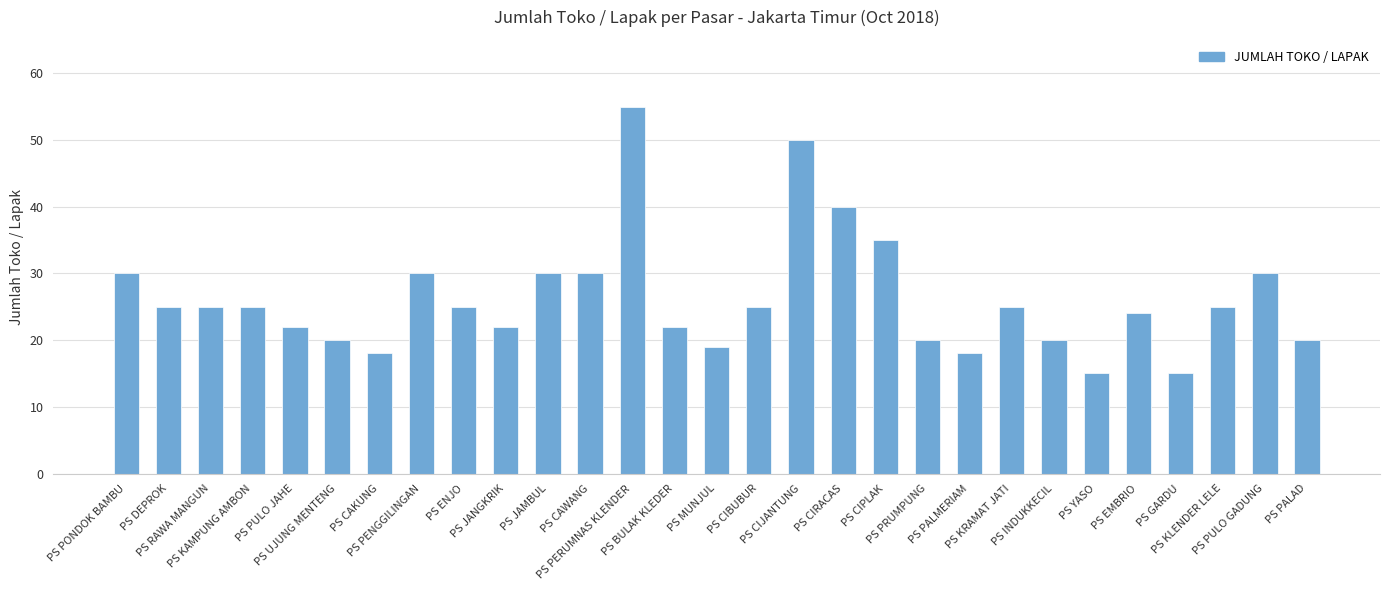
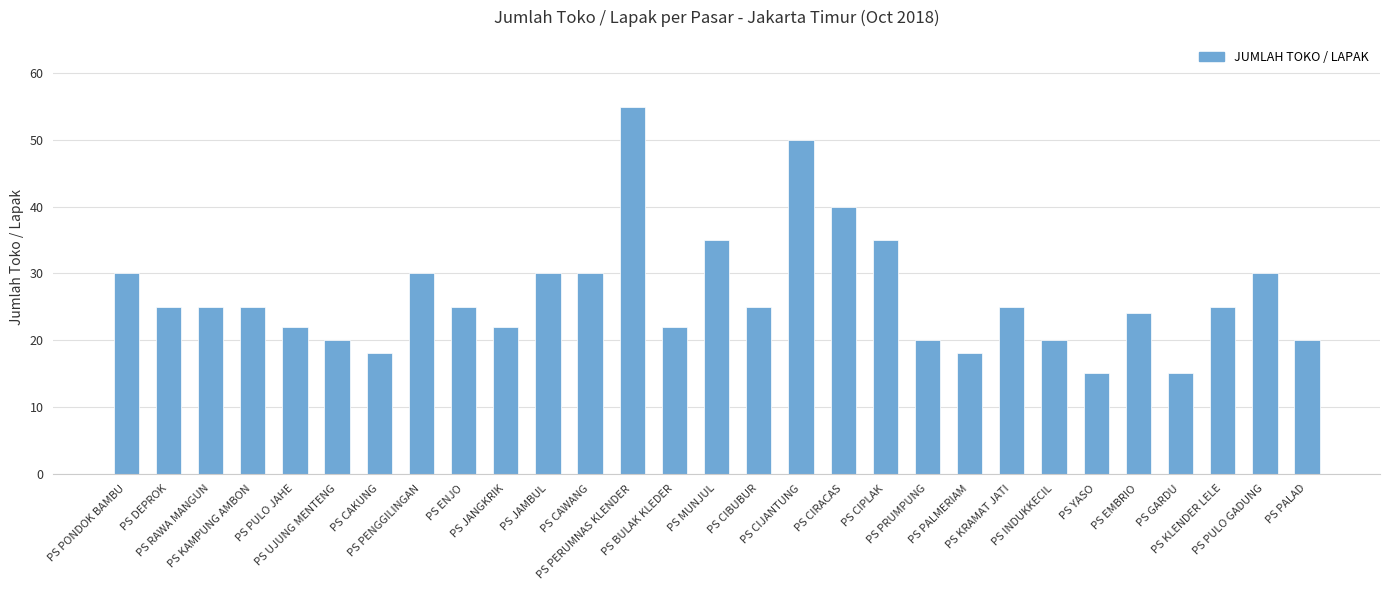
  {
    "PS PONDOK BAMBU": 30,
    "PS DEPROK": 25,
    "PS RAWA MANGUN": 25,
    "PS KAMPUNG AMBON": 25,
    "PS PULO JAHE": 22,
    "PS UJUNG MENTENG": 20,
    "PS CAKUNG": 18,
    "PS PENGGILINGAN": 30,
    "PS ENJO": 25,
    "PS JANGKRIK": 22,
    "PS JAMBUL": 30,
    "PS CAWANG": 30,
    "PS PERUMNAS KLENDER": 55,
    "PS BULAK KLEDER": 22,
-   "PS MUNJUL": 19,
+   "PS MUNJUL": 35,
    "PS CIBUBUR": 25,
    "PS CIJANTUNG": 50,
    "PS CIRACAS": 40,
    "PS CIPLAK": 35,
    "PS PRUMPUNG": 20,
    "PS PALMERIAM": 18,
    "PS KRAMAT JATI": 25,
    "PS INDUKKECIL": 20,
    "PS YASO": 15,
    "PS EMBRIO": 24,
    "PS GARDU": 15,
    "PS KLENDER LELE": 25,
    "PS PULO GADUNG": 30,
    "PS PALAD": 20
  }
